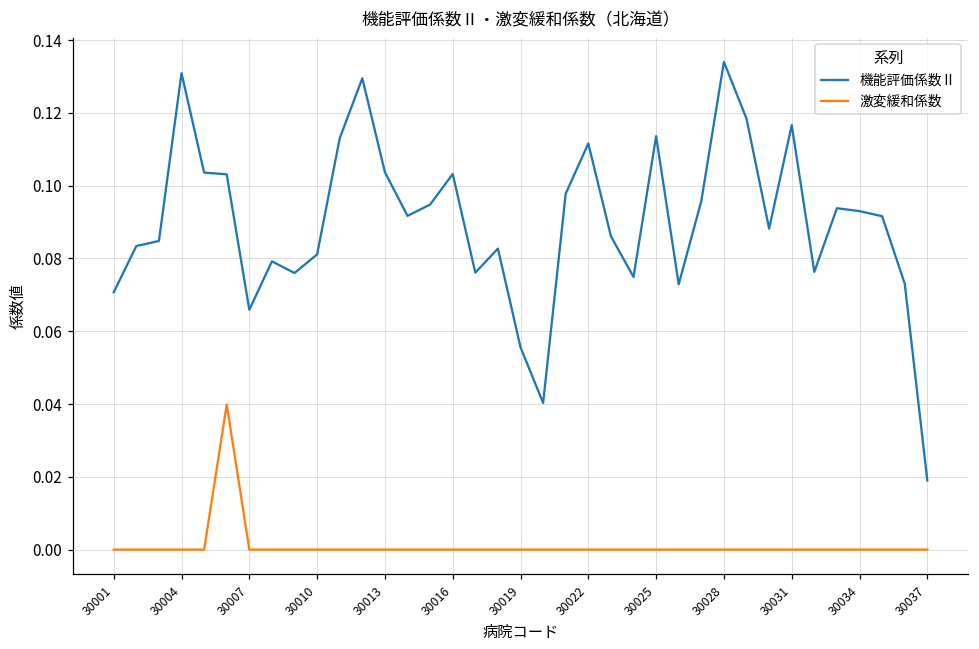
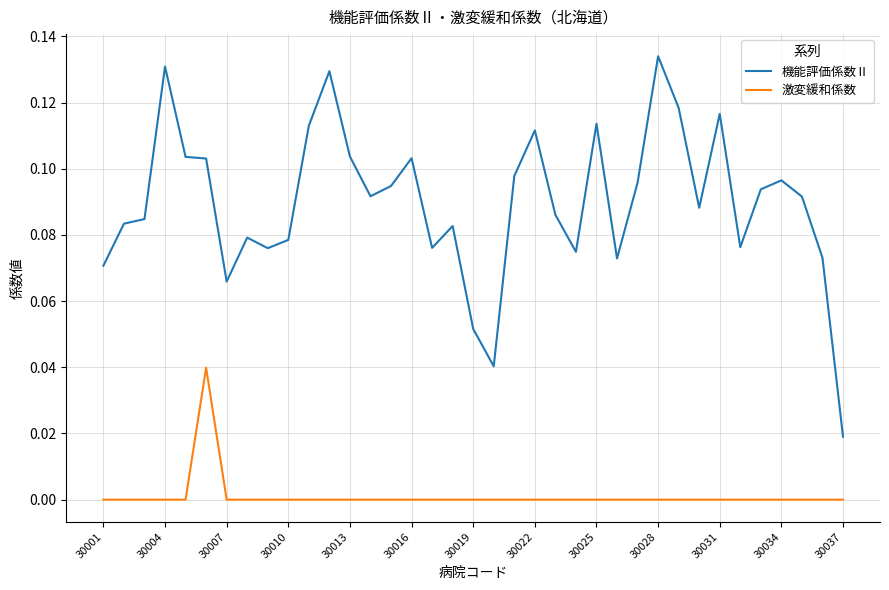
  {
    "機能評価係数Ⅱ": {
      "30001": 0.071,
      "30004": 0.131,
      "30007": 0.066,
-     "30010": 0.081,
+     "30010": 0.079,
      "30013": 0.104,
      "30016": 0.103,
-     "30019": 0.056,
+     "30019": 0.052,
      "30022": 0.112,
      "30025": 0.114,
      "30028": 0.134,
      "30031": 0.117,
-     "30034": 0.093,
+     "30034": 0.097,
      "30037": 0.019
    },
    "激変緩和係数": {
      "30001": 0.000,
      "30004": 0.000,
      "30007": 0.000,
      "30010": 0.000,
      "30013": 0.000,
      "30016": 0.000,
      "30019": 0.000,
      "30022": 0.000,
      "30025": 0.000,
      "30028": 0.000,
      "30031": 0.000,
      "30034": 0.000,
      "30037": 0.000
    }
  }
